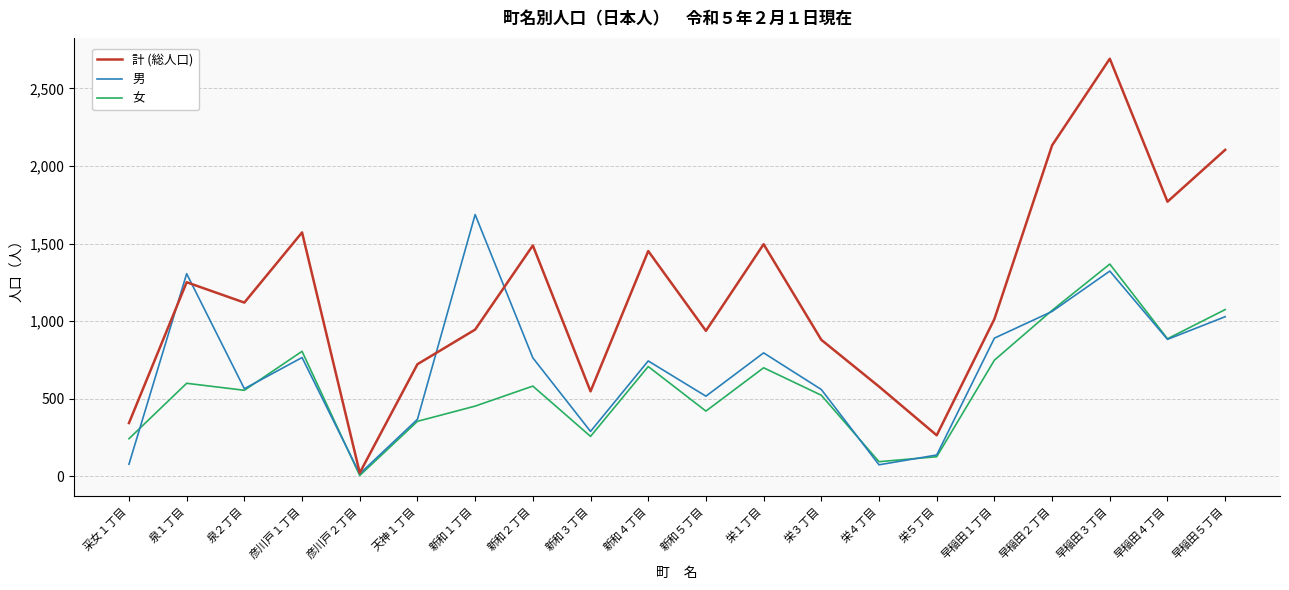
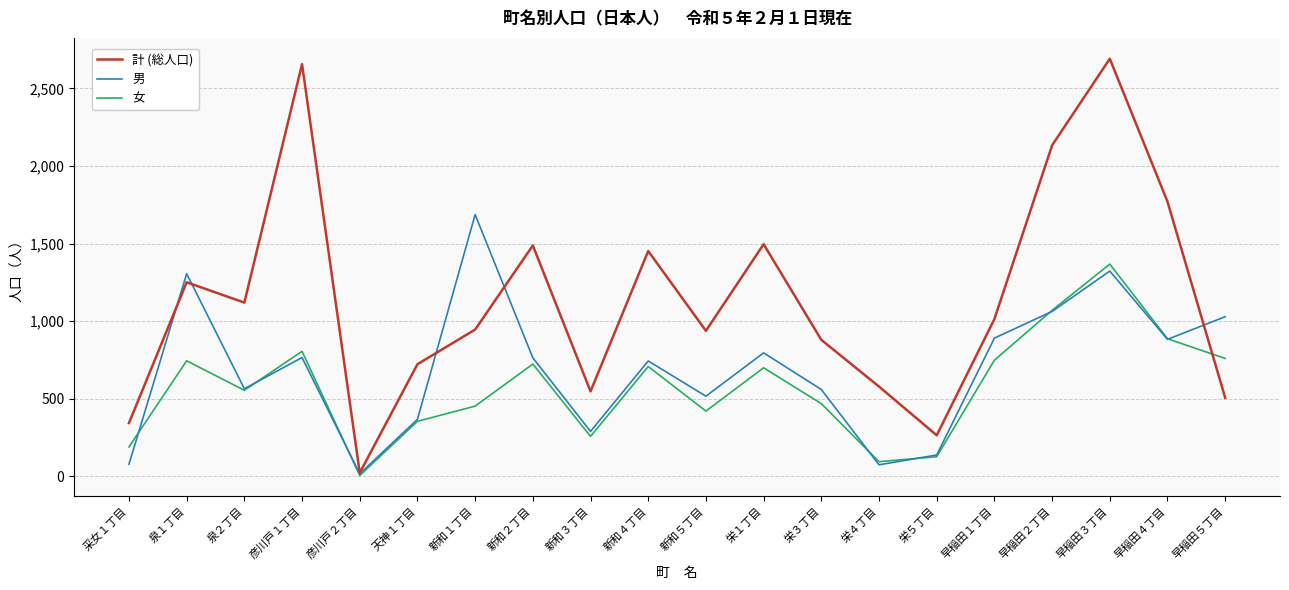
  {
    "計 (総人口)": {
      "采女１丁目": "340",
      "泉１丁目": "1,250",
      "泉２丁目": "1,120",
-     "彦川戸１丁目": "1,570",
+     "彦川戸１丁目": "2,660",
      "天神１丁目": "720",
      "新和１丁目": "950",
      "新和２丁目": "1,490",
      "新和３丁目": "550",
      "新和４丁目": "1,450",
      "新和５丁目": "940",
      "栄１丁目": "1,500",
      "栄３丁目": "880",
      "栄４丁目": "580",
      "栄５丁目": "270",
      "早稲田１丁目": "1,010",
      "早稲田２丁目": "2,130",
      "早稲田３丁目": "2,690",
      "早稲田４丁目": "1,770",
-     "早稲田５丁目": "2,100"
+     "早稲田５丁目": "510"
    },
    "男": {
      "采女１丁目": "80",
      "泉１丁目": "1,310",
      "彦川戸１丁目": "770",
      "新和１丁目": "1,690",
      "新和２丁目": "760",
      "新和３丁目": "290",
      "新和４丁目": "740",
      "新和５丁目": "520",
      "栄１丁目": "800",
      "栄３丁目": "560",
      "栄４丁目": "80",
      "早稲田１丁目": "890",
      "早稲田３丁目": "1,320",
      "早稲田５丁目": "1,030"
    },
    "女": {
-     "采女１丁目": "240",
-     "泉１丁目": "600",
+     "采女１丁目": "190",
+     "泉１丁目": "750",
      "彦川戸１丁目": "810",
      "新和１丁目": "450",
-     "新和２丁目": "580",
+     "新和２丁目": "720",
      "新和３丁目": "260",
      "新和４丁目": "710",
      "新和５丁目": "420",
      "栄１丁目": "700",
-     "栄３丁目": "520",
+     "栄３丁目": "470",
      "栄４丁目": "100",
      "早稲田１丁目": "750",
      "早稲田３丁目": "1,370",
-     "早稲田５丁目": "1,080"
+     "早稲田５丁目": "760"
    }
  }
